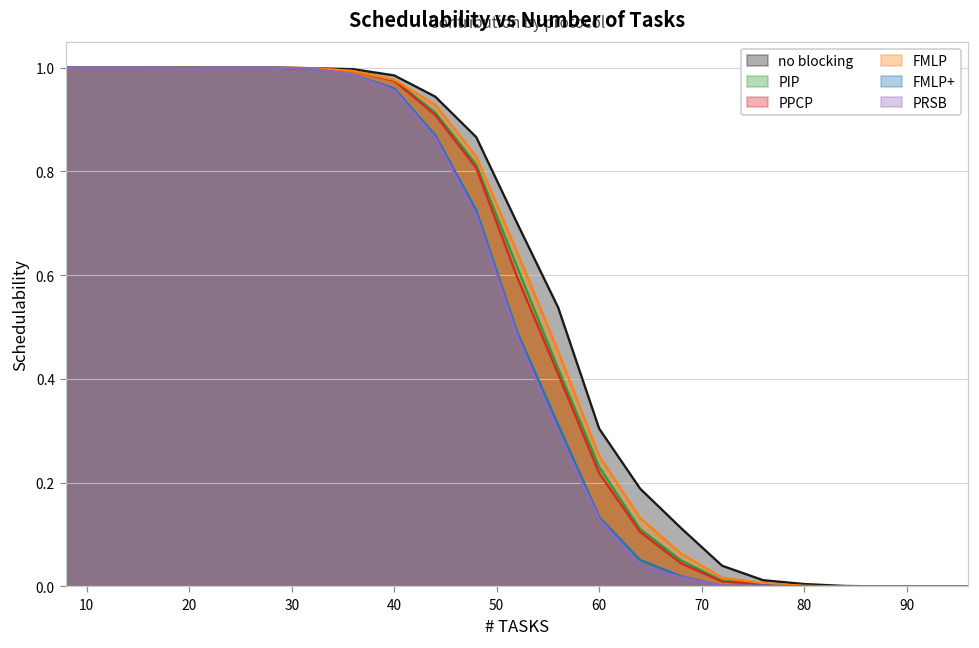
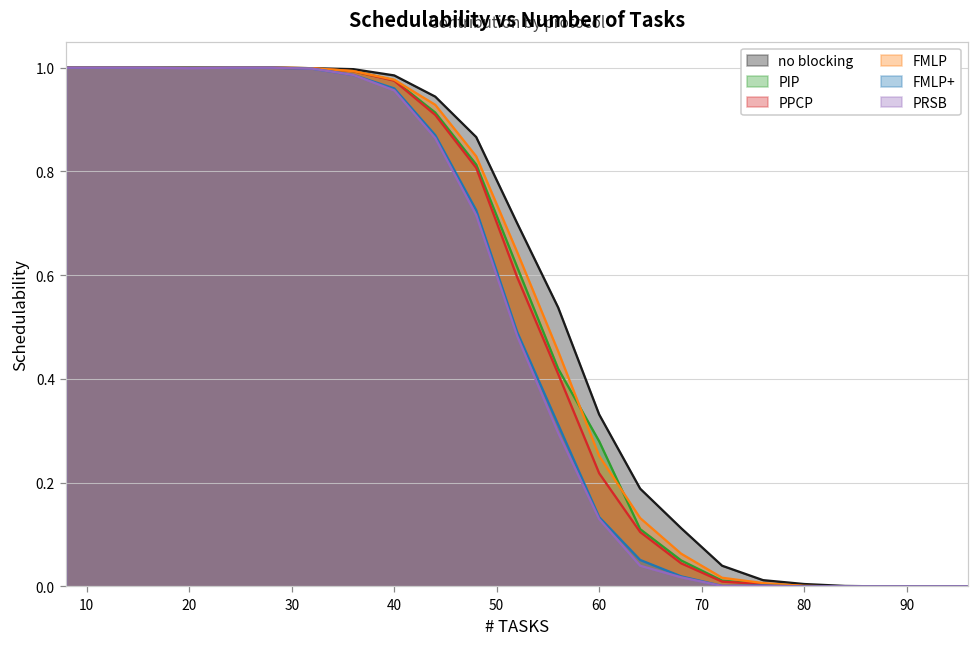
  {
    "no blocking": {
      "40": 0.99,
-     "60": 0.30
+     "60": 0.33
    },
    "PIP": {
-     "60": 0.23
+     "60": 0.28
    }
  }
